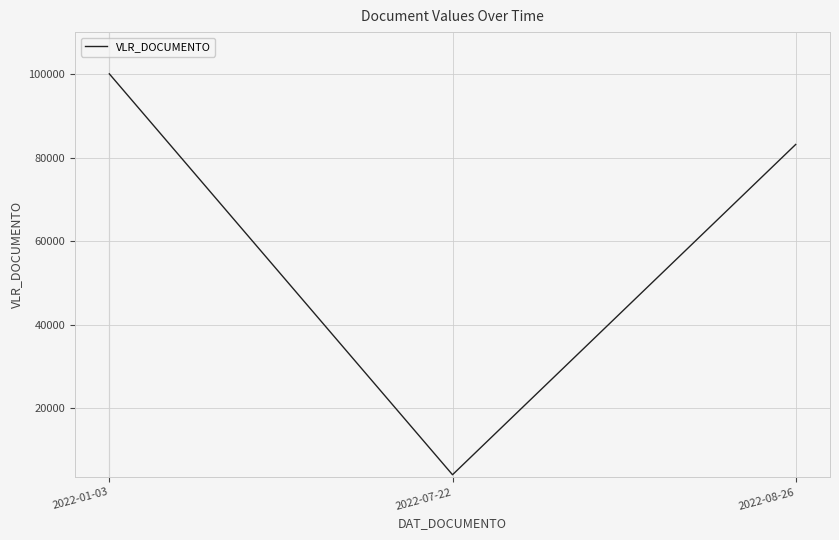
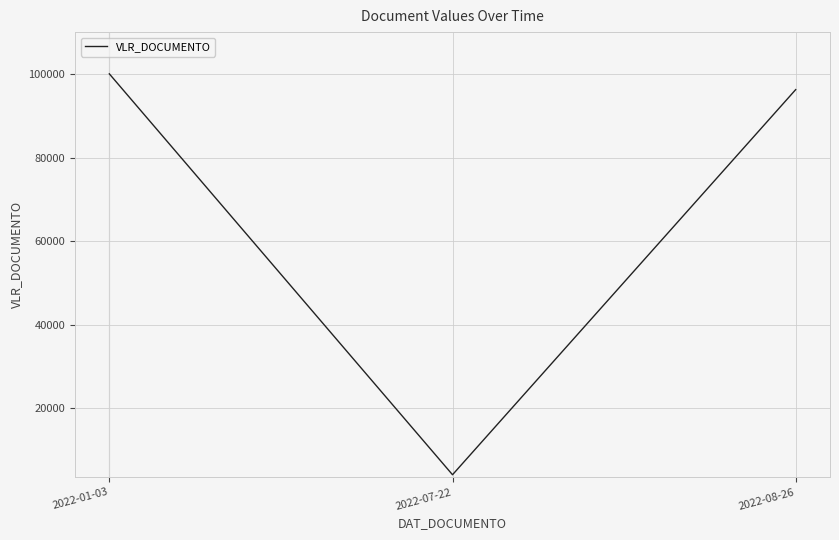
  {
    "2022-01-03": 100000,
    "2022-07-22": 4000,
-   "2022-08-26": 83000
+   "2022-08-26": 96000
  }
